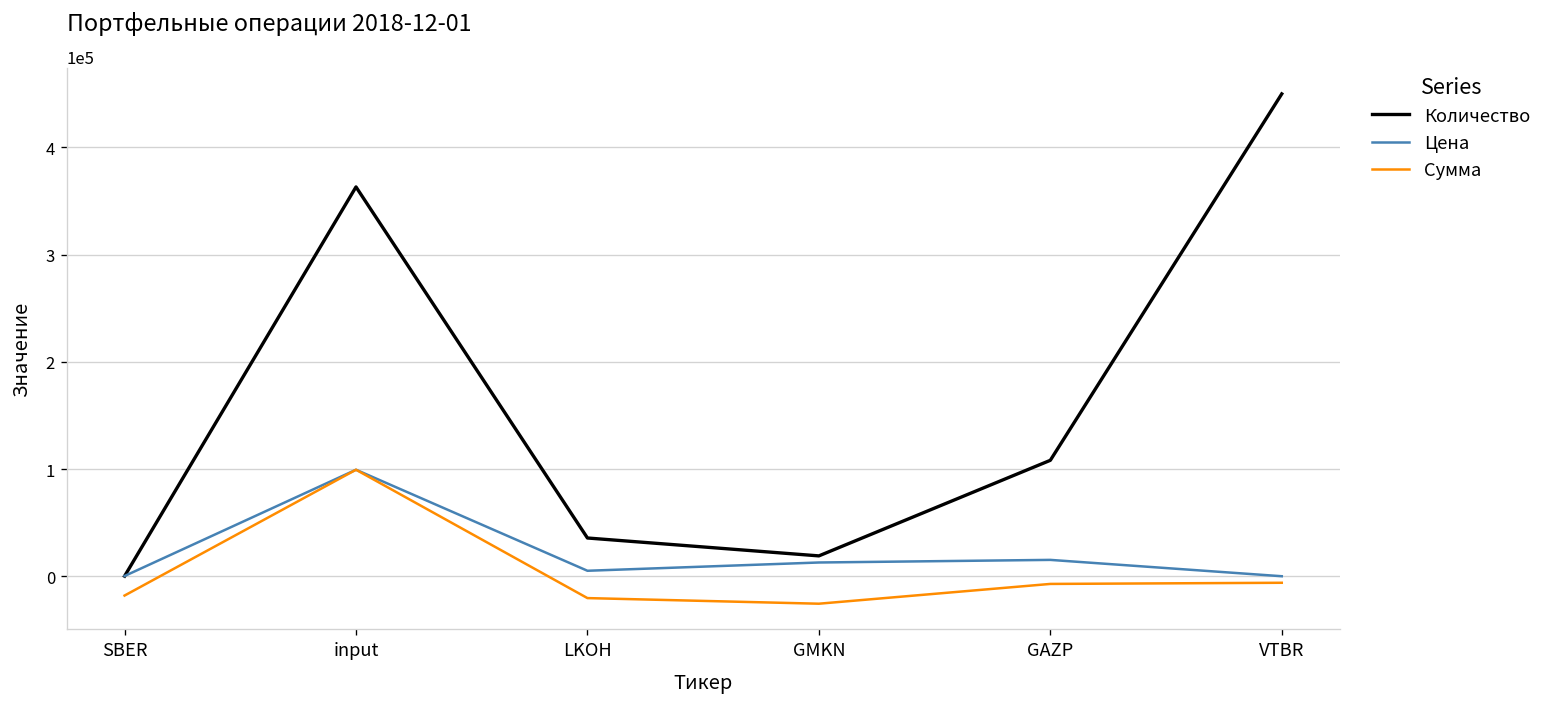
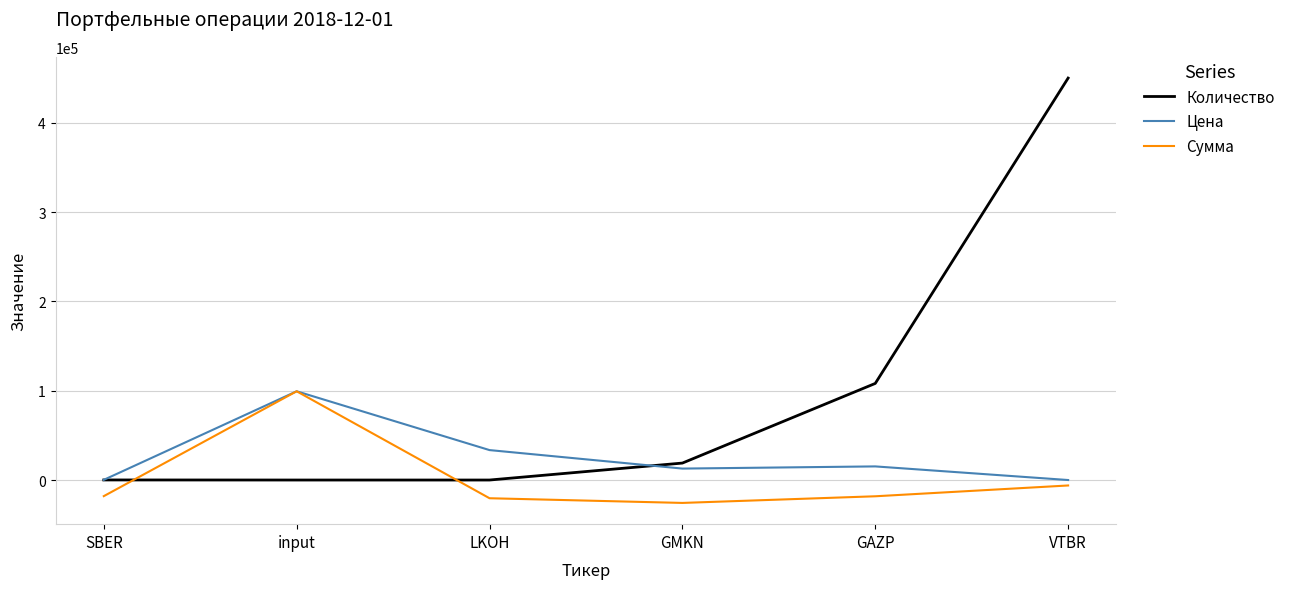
  {
    "Количество": {
-     "input": 360000,
-     "LKOH": 40000,
+     "input": 0,
+     "LKOH": 0,
      "GMKN": 20000,
      "GAZP": 110000,
      "VTBR": 450000
    },
    "Цена": {
-     "LKOH": 10000,
+     "LKOH": 30000,
      "GMKN": 10000,
      "GAZP": 20000,
      "VTBR": 0
    },
    "Сумма": {
      "SBER": -20000,
      "LKOH": -20000,
      "GMKN": -30000,
-     "GAZP": -10000,
+     "GAZP": -20000,
      "VTBR": -10000
    }
  }
